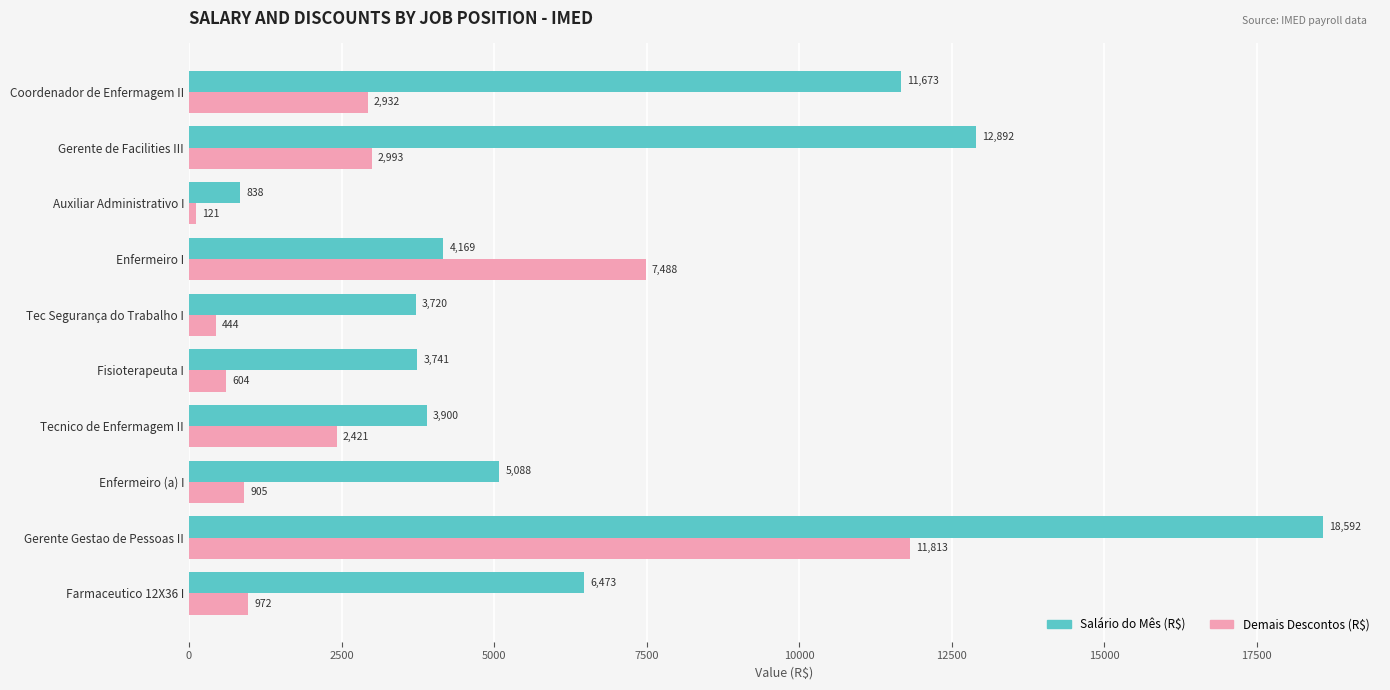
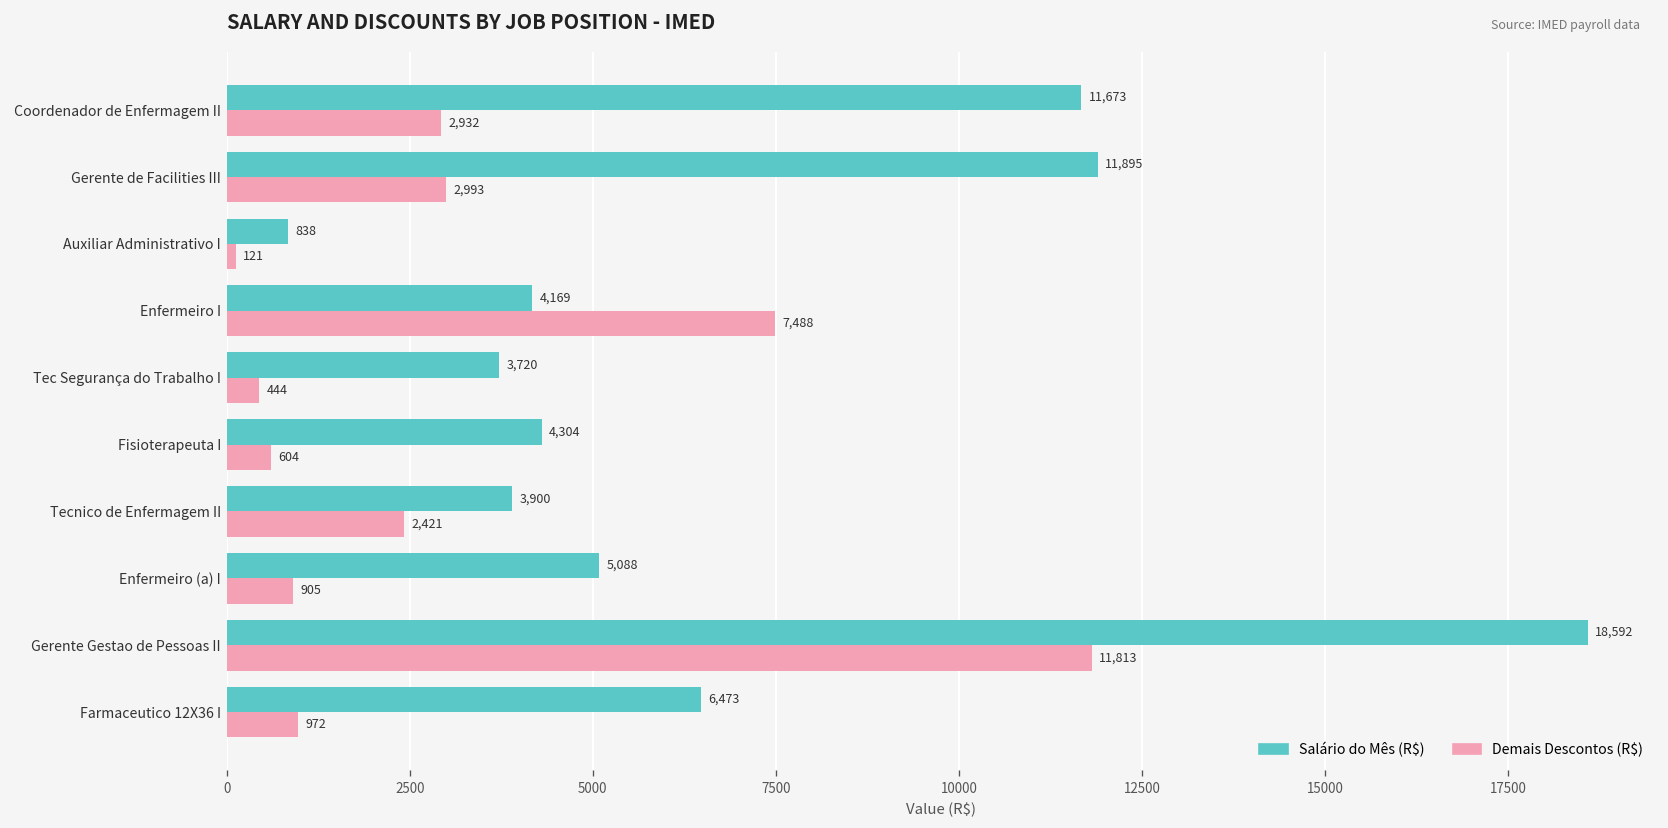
  {
    "Salário do Mês (R$)": {
      "Coordenador de Enfermagem II": "11,673",
-     "Gerente de Facilities III": "12,892",
+     "Gerente de Facilities III": "11,895",
      "Auxiliar Administrativo I": "838",
      "Enfermeiro I": "4,169",
      "Tec Segurança do Trabalho I": "3,720",
-     "Fisioterapeuta I": "3,741",
+     "Fisioterapeuta I": "4,304",
      "Tecnico de Enfermagem II": "3,900",
      "Enfermeiro (a) I": "5,088",
      "Gerente Gestao de Pessoas II": "18,592",
      "Farmaceutico 12X36 I": "6,473"
    },
    "Demais Descontos (R$)": {
      "Coordenador de Enfermagem II": "2,932",
      "Gerente de Facilities III": "2,993",
      "Auxiliar Administrativo I": "121",
      "Enfermeiro I": "7,488",
      "Tec Segurança do Trabalho I": "444",
      "Fisioterapeuta I": "604",
      "Tecnico de Enfermagem II": "2,421",
      "Enfermeiro (a) I": "905",
      "Gerente Gestao de Pessoas II": "11,813",
      "Farmaceutico 12X36 I": "972"
    }
  }
